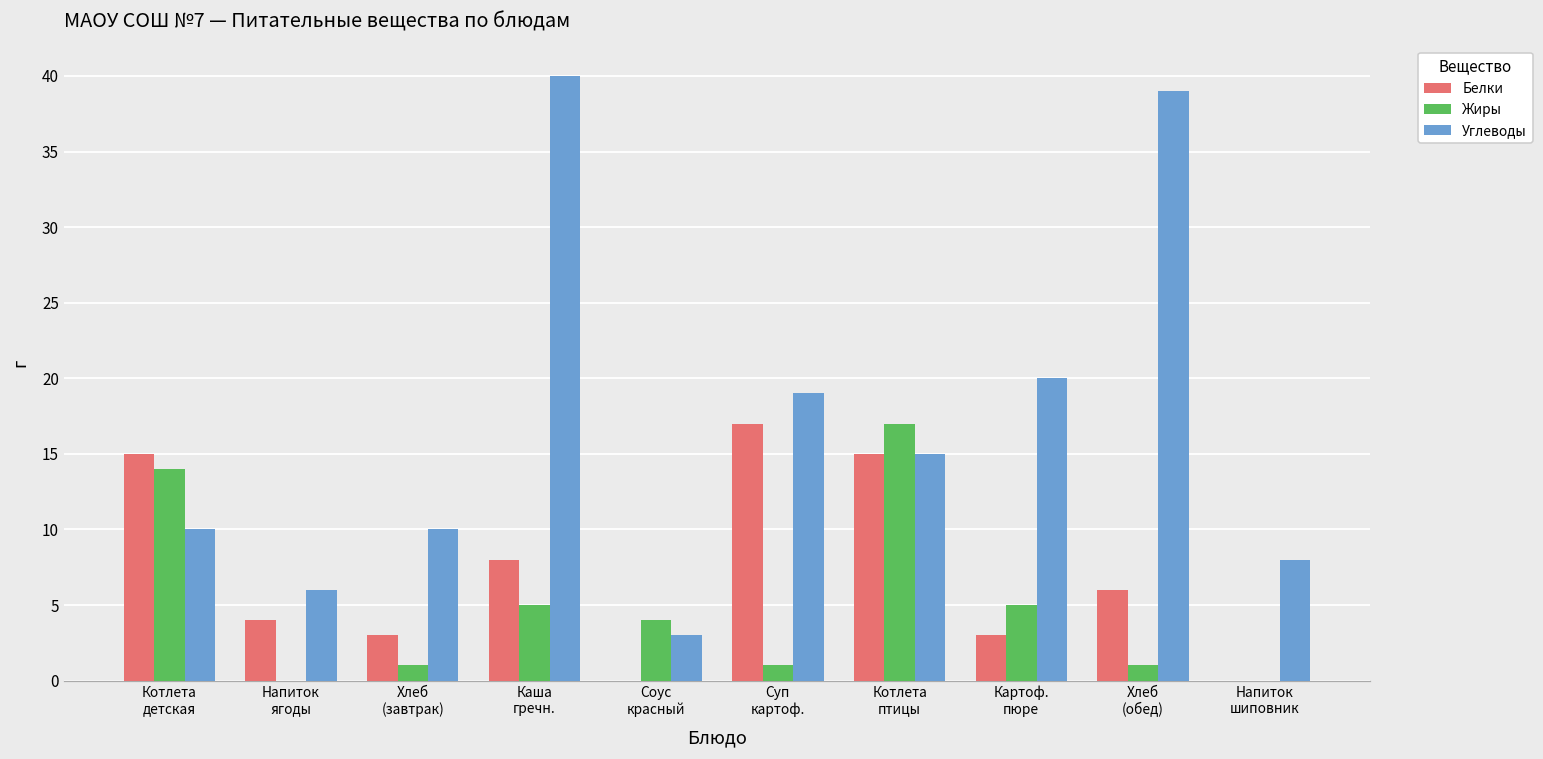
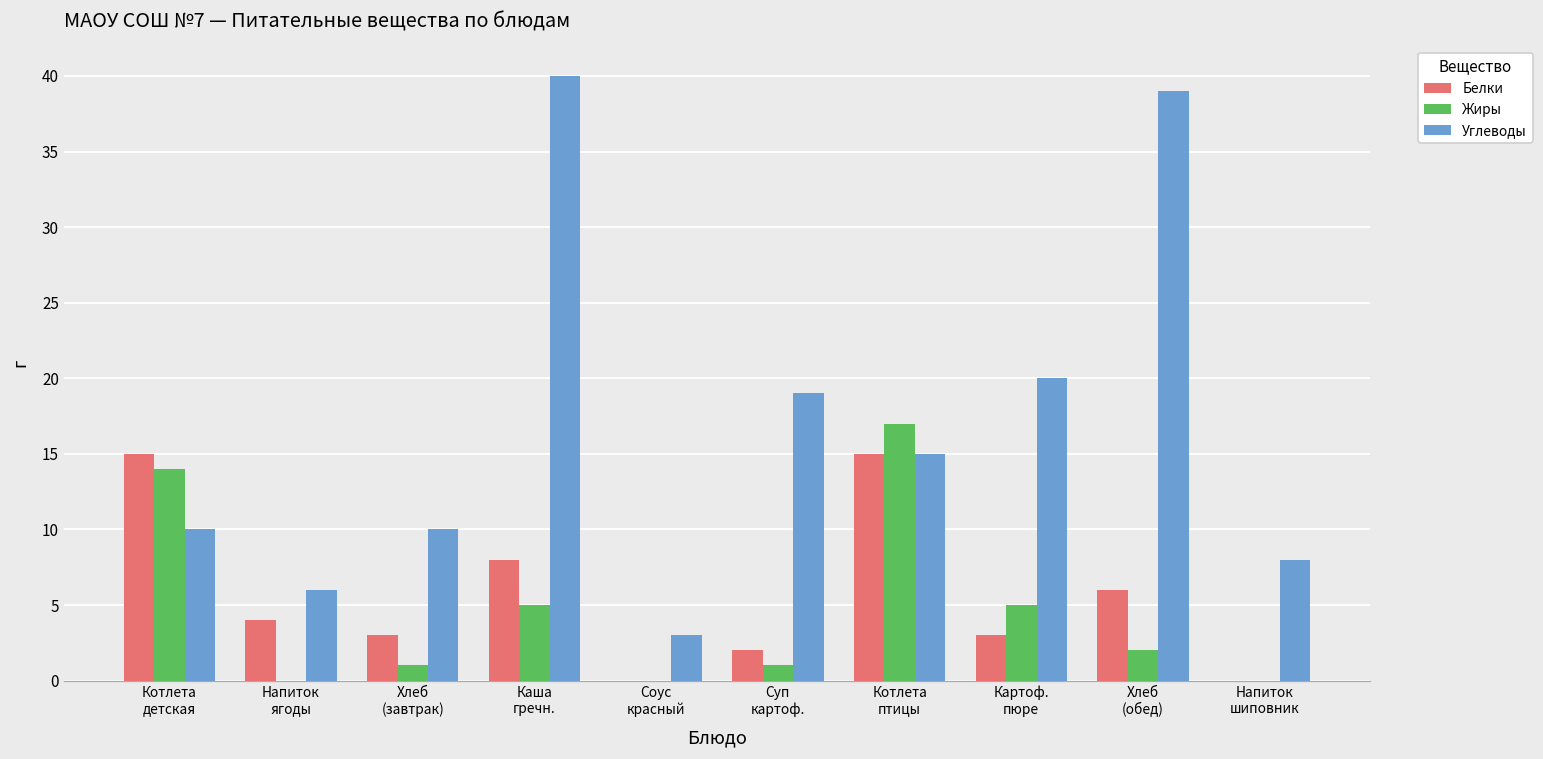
  {
    "Белки": {
      "Котлета детская": 15,
      "Напиток ягоды": 4,
      "Хлеб (завтрак)": 3,
      "Каша гречн.": 8,
      "Соус красный": 0,
-     "Суп картоф.": 17,
+     "Суп картоф.": 2,
      "Котлета птицы": 15,
      "Картоф. пюре": 3,
      "Хлеб (обед)": 6,
      "Напиток шиповник": 0
    },
    "Жиры": {
      "Котлета детская": 14,
      "Напиток ягоды": 0,
      "Хлеб (завтрак)": 1,
      "Каша гречн.": 5,
-     "Соус красный": 4,
+     "Соус красный": 0,
      "Суп картоф.": 1,
      "Котлета птицы": 17,
      "Картоф. пюре": 5,
-     "Хлеб (обед)": 1,
+     "Хлеб (обед)": 2,
      "Напиток шиповник": 0
    },
    "Углеводы": {
      "Котлета детская": 10,
      "Напиток ягоды": 6,
      "Хлеб (завтрак)": 10,
      "Каша гречн.": 40,
      "Соус красный": 3,
      "Суп картоф.": 19,
      "Котлета птицы": 15,
      "Картоф. пюре": 20,
      "Хлеб (обед)": 39,
      "Напиток шиповник": 8
    }
  }
